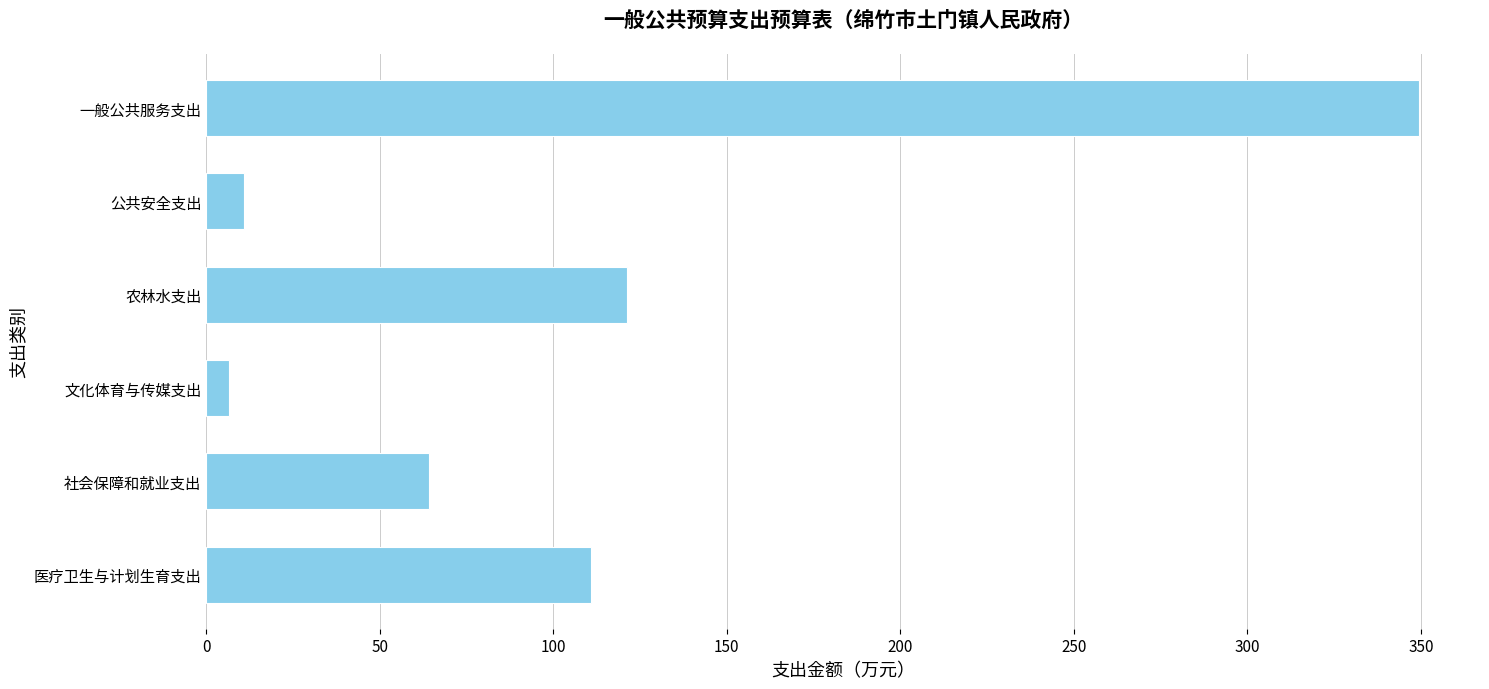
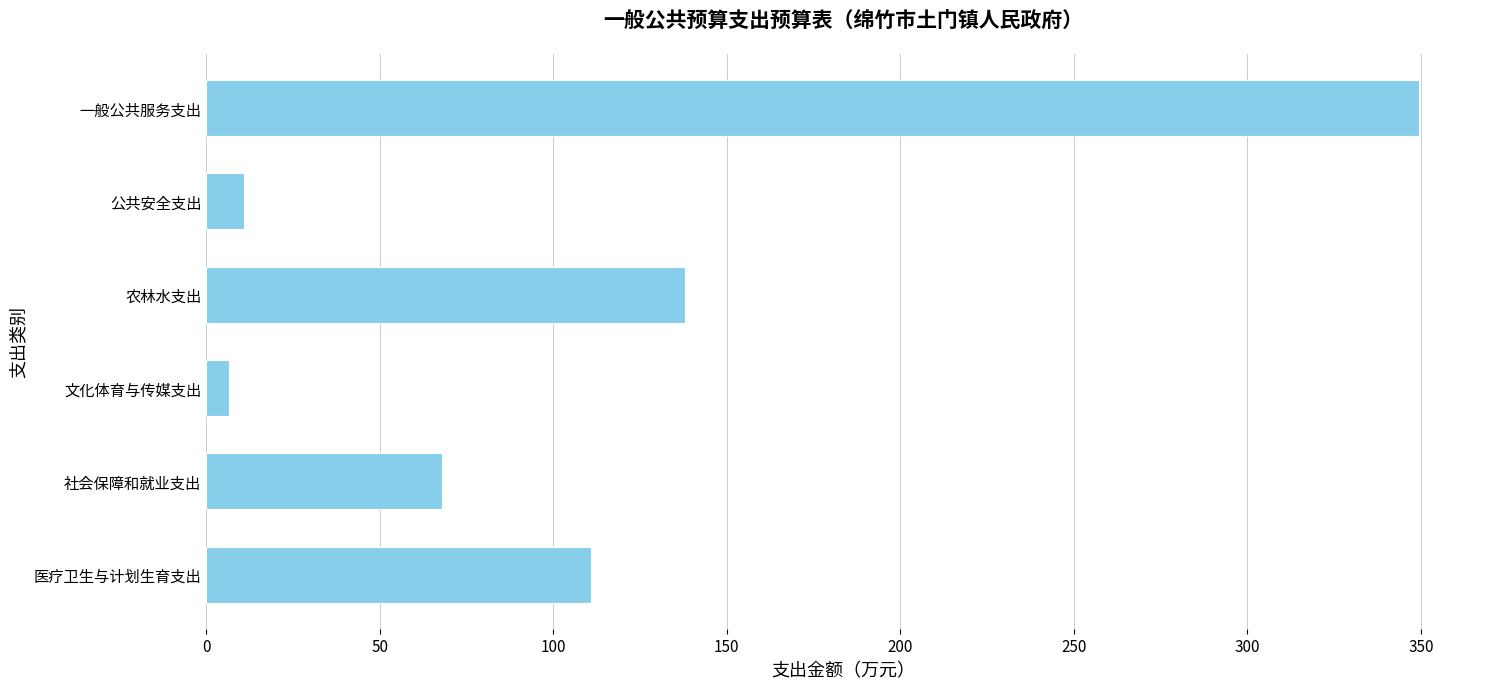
  {
    "一般公共服务支出": 350,
    "公共安全支出": 11,
-   "农林水支出": 121,
+   "农林水支出": 138,
    "文化体育与传媒支出": 7,
-   "社会保障和就业支出": 64,
+   "社会保障和就业支出": 68,
    "医疗卫生与计划生育支出": 111
  }
